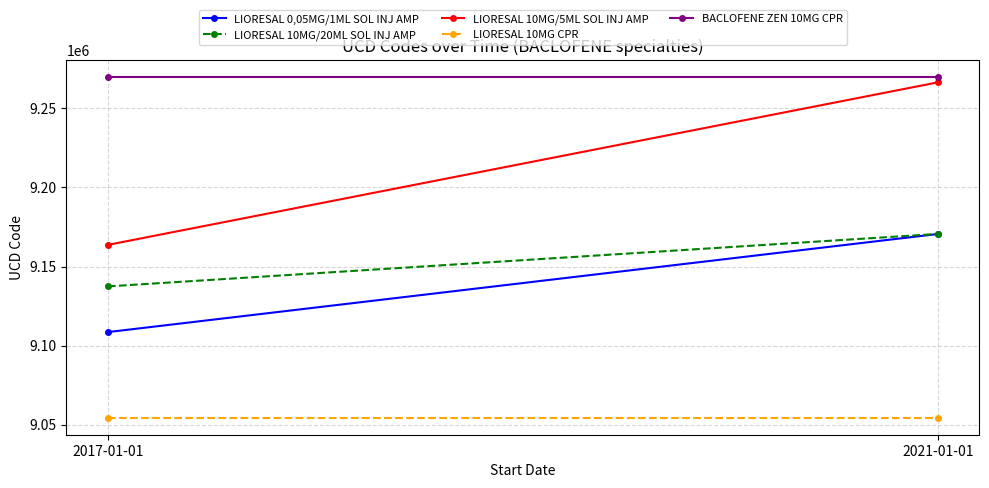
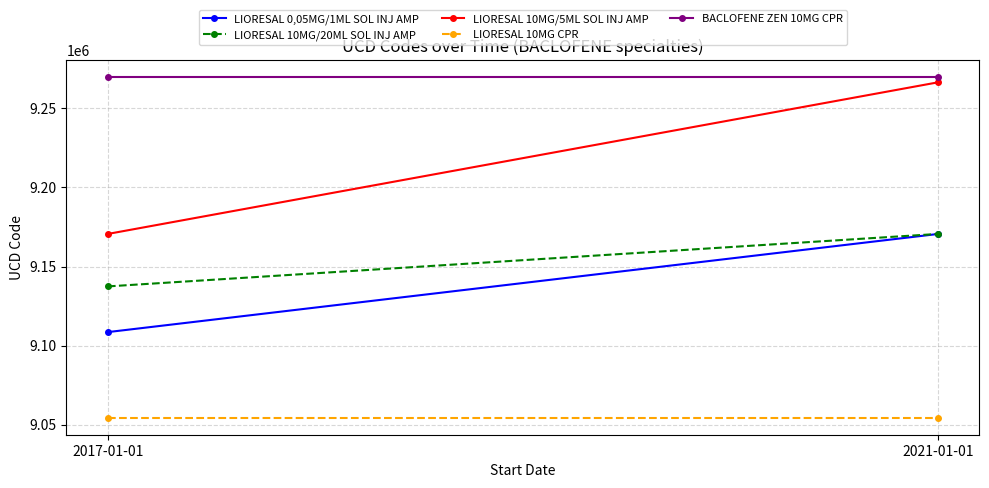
  {
    "LIORESAL 0,05MG/1ML SOL INJ AMP": {
      "2017-01-01": 9108000
    },
    "LIORESAL 10MG/20ML SOL INJ AMP": {
      "2017-01-01": 9137000
    },
    "LIORESAL 10MG/5ML SOL INJ AMP": {
-     "2017-01-01": 9164000,
+     "2017-01-01": 9171000,
      "2021-01-01": 9267000
    },
    "LIORESAL 10MG CPR": {
      "2017-01-01": 9054000,
      "2021-01-01": 9054000
    },
    "BACLOFENE ZEN 10MG CPR": {
      "2017-01-01": 9270000,
      "2021-01-01": 9270000
    }
  }
